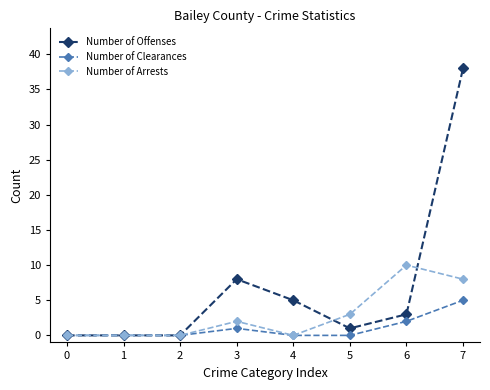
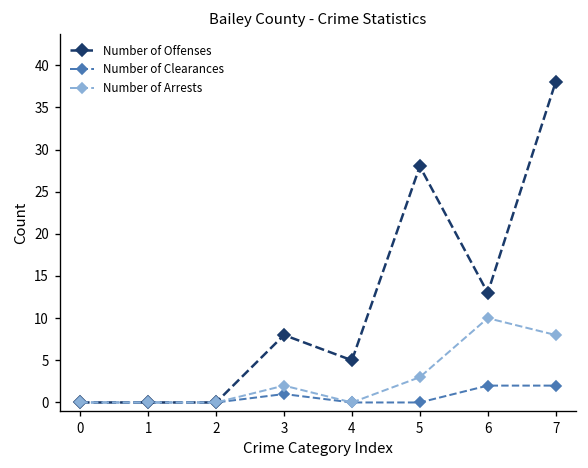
  {
    "Number of Offenses": {
      "3": 8,
      "4": 5,
-     "5": 1,
-     "6": 3,
+     "5": 28,
+     "6": 13,
      "7": 38
    },
    "Number of Clearances": {
      "3": 1,
      "5": 0,
      "6": 2,
-     "7": 5
+     "7": 2
    },
    "Number of Arrests": {
      "3": 2,
      "5": 3,
      "6": 10,
      "7": 8
    }
  }
